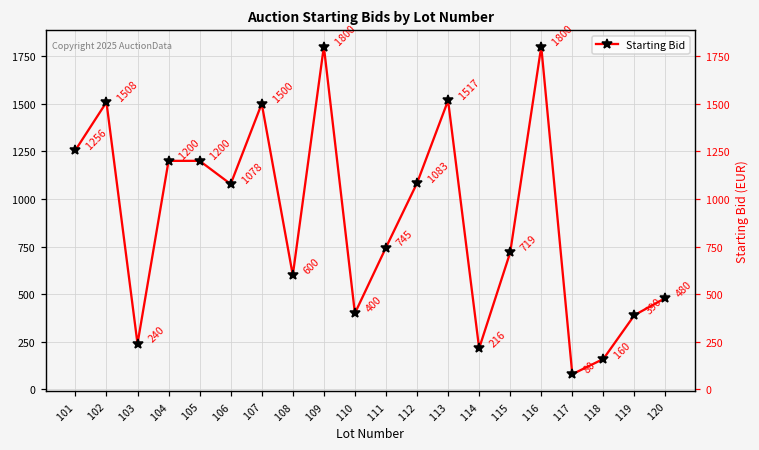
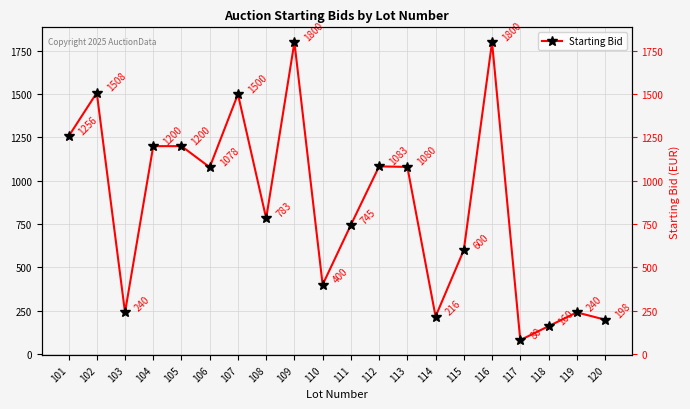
  {
    "101": 1256,
    "102": 1508,
    "103": 240,
    "105": 1200,
    "106": 1078,
    "107": 1500,
-   "108": 600,
+   "108": 783,
    "109": 1800,
    "110": 400,
    "111": 745,
    "112": 1083,
-   "113": 1517,
+   "113": 1080,
    "114": 216,
-   "115": 719,
+   "115": 600,
    "116": 1800,
    "117": 80,
    "118": 160,
-   "119": 390,
-   "120": 480
+   "119": 240,
+   "120": 198
  }
